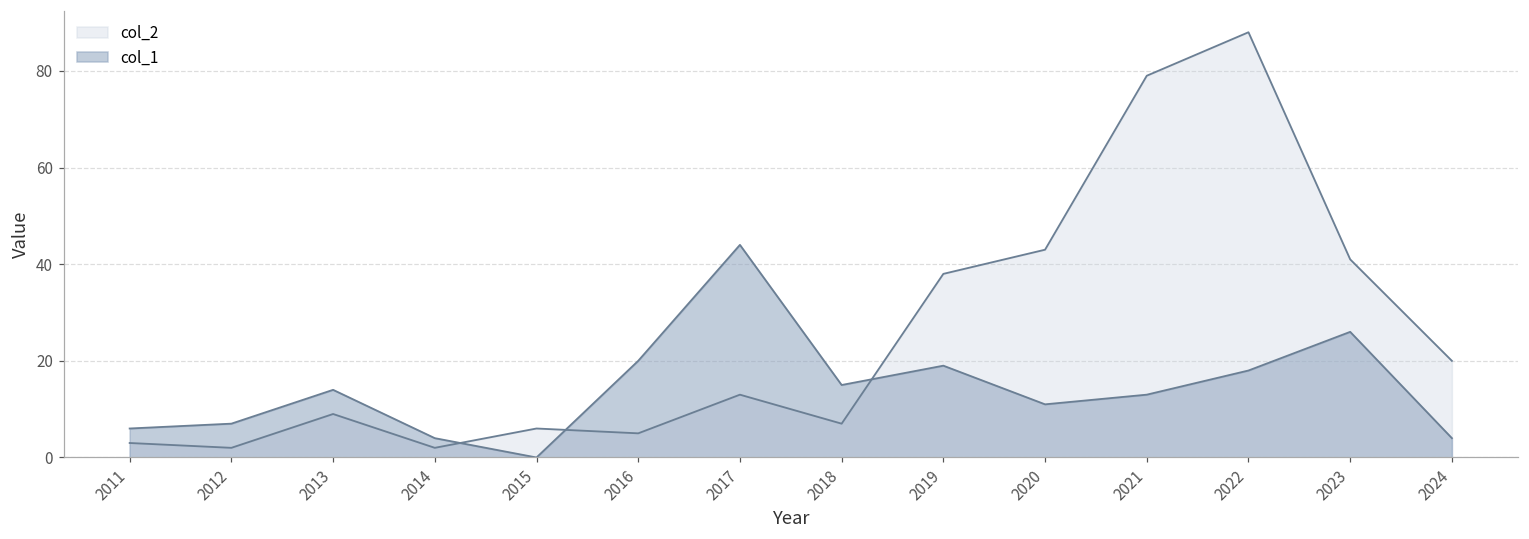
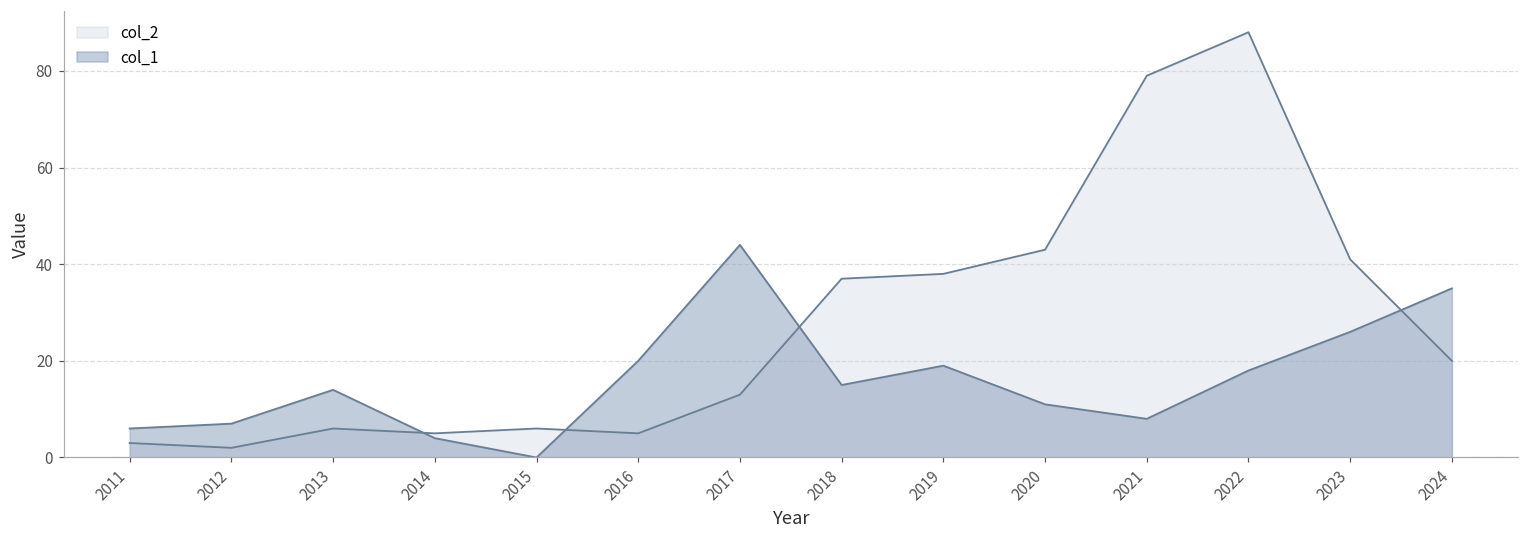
  {
    "col_2": {
      "2011": 3,
      "2012": 2,
-     "2013": 9,
-     "2014": 2,
+     "2013": 6,
+     "2014": 5,
      "2015": 6,
      "2016": 5,
      "2017": 13,
-     "2018": 7,
+     "2018": 37,
      "2019": 38,
      "2020": 43,
      "2021": 79,
      "2022": 88,
      "2023": 41,
      "2024": 20
    },
    "col_1": {
      "2011": 6,
      "2012": 7,
      "2013": 14,
      "2014": 4,
      "2015": 0,
      "2016": 20,
      "2017": 44,
      "2018": 15,
      "2019": 19,
      "2020": 11,
-     "2021": 13,
+     "2021": 8,
      "2022": 18,
      "2023": 26,
-     "2024": 4
+     "2024": 35
    }
  }
